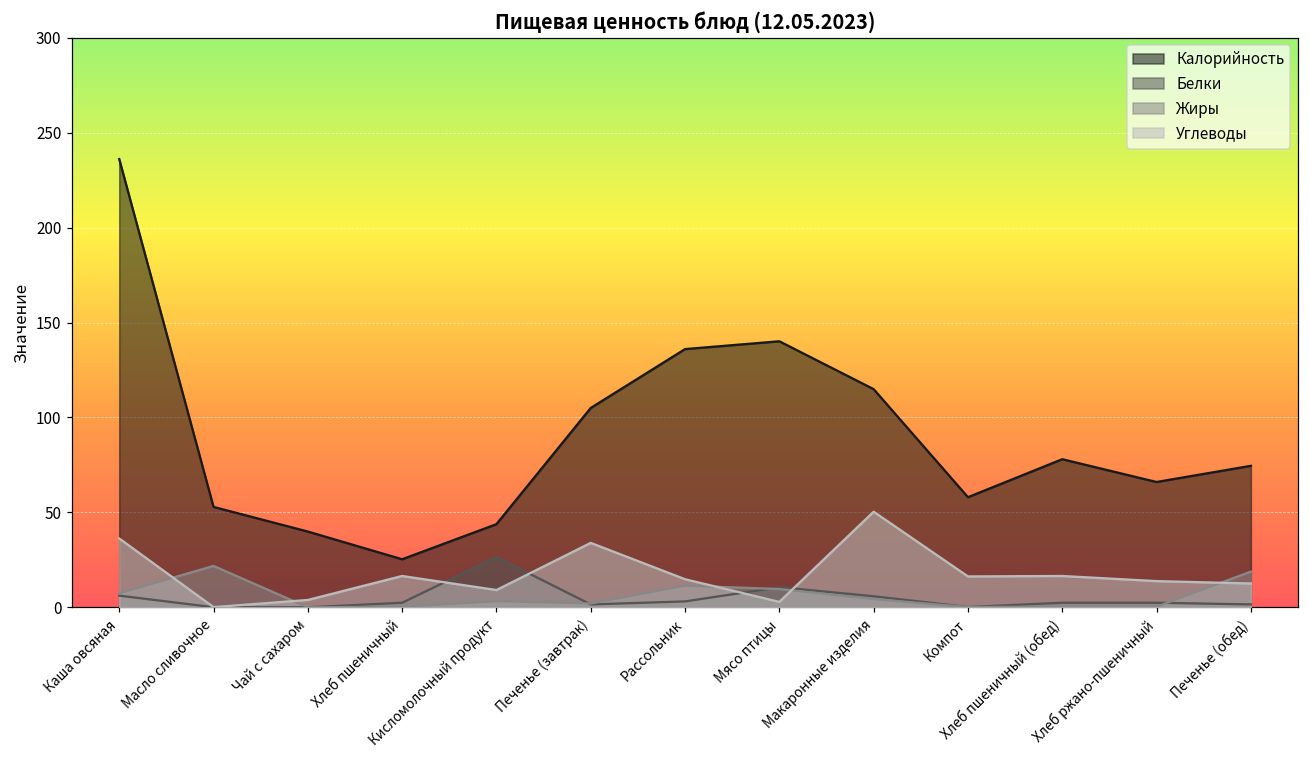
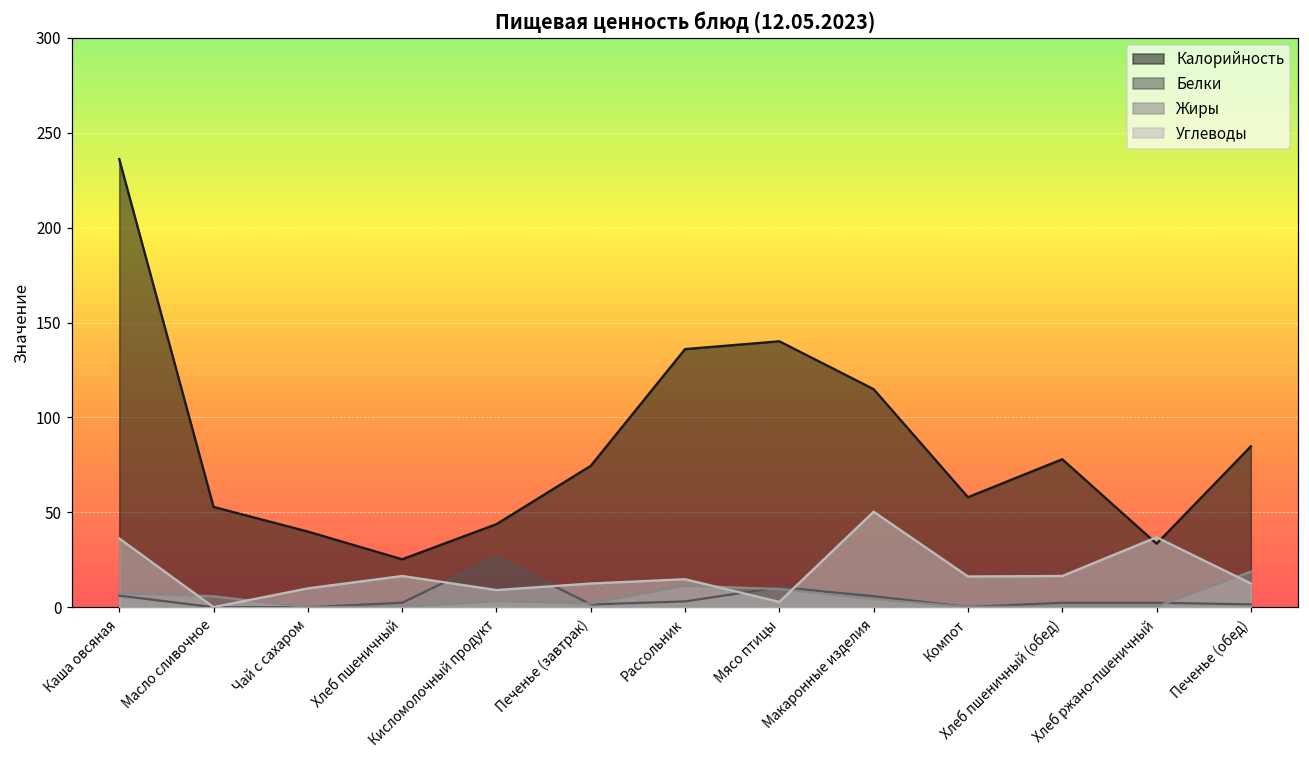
  {
    "Калорийность": {
      "Каша овсяная": 236,
      "Масло сливочное": 53,
      "Чай с сахаром": 40,
      "Хлеб пшеничный": 25,
      "Кисломолочный продукт": 44,
-     "Печенье (завтрак)": 105,
+     "Печенье (завтрак)": 75,
      "Рассольник": 136,
      "Мясо птицы": 140,
      "Макаронные изделия": 115,
      "Компот": 58,
      "Хлеб пшеничный (обед)": 78,
-     "Хлеб ржано-пшеничный": 66,
-     "Печенье (обед)": 75
+     "Хлеб ржано-пшеничный": 34,
+     "Печенье (обед)": 85
    },
    "Белки": {
      "Хлеб пшеничный": 2,
      "Кисломолочный продукт": 26,
      "Рассольник": 3,
      "Макаронные изделия": 6,
      "Хлеб пшеничный (обед)": 2,
      "Хлеб ржано-пшеничный": 2,
      "Печенье (обед)": 2
    },
    "Жиры": {
-     "Масло сливочное": 22,
+     "Масло сливочное": 6,
      "Хлеб пшеничный": 0,
      "Кисломолочный продукт": 3,
      "Рассольник": 11,
      "Макаронные изделия": 4,
      "Хлеб пшеничный (обед)": 0,
      "Хлеб ржано-пшеничный": 0,
      "Печенье (обед)": 19
    },
    "Углеводы": {
      "Каша овсяная": 36,
-     "Чай с сахаром": 4,
+     "Чай с сахаром": 10,
      "Хлеб пшеничный": 17,
      "Кисломолочный продукт": 9,
-     "Печенье (завтрак)": 34,
+     "Печенье (завтрак)": 13,
      "Рассольник": 15,
      "Мясо птицы": 3,
      "Макаронные изделия": 50,
      "Компот": 16,
      "Хлеб пшеничный (обед)": 17,
-     "Хлеб ржано-пшеничный": 14,
+     "Хлеб ржано-пшеничный": 37,
      "Печенье (обед)": 13
    }
  }
